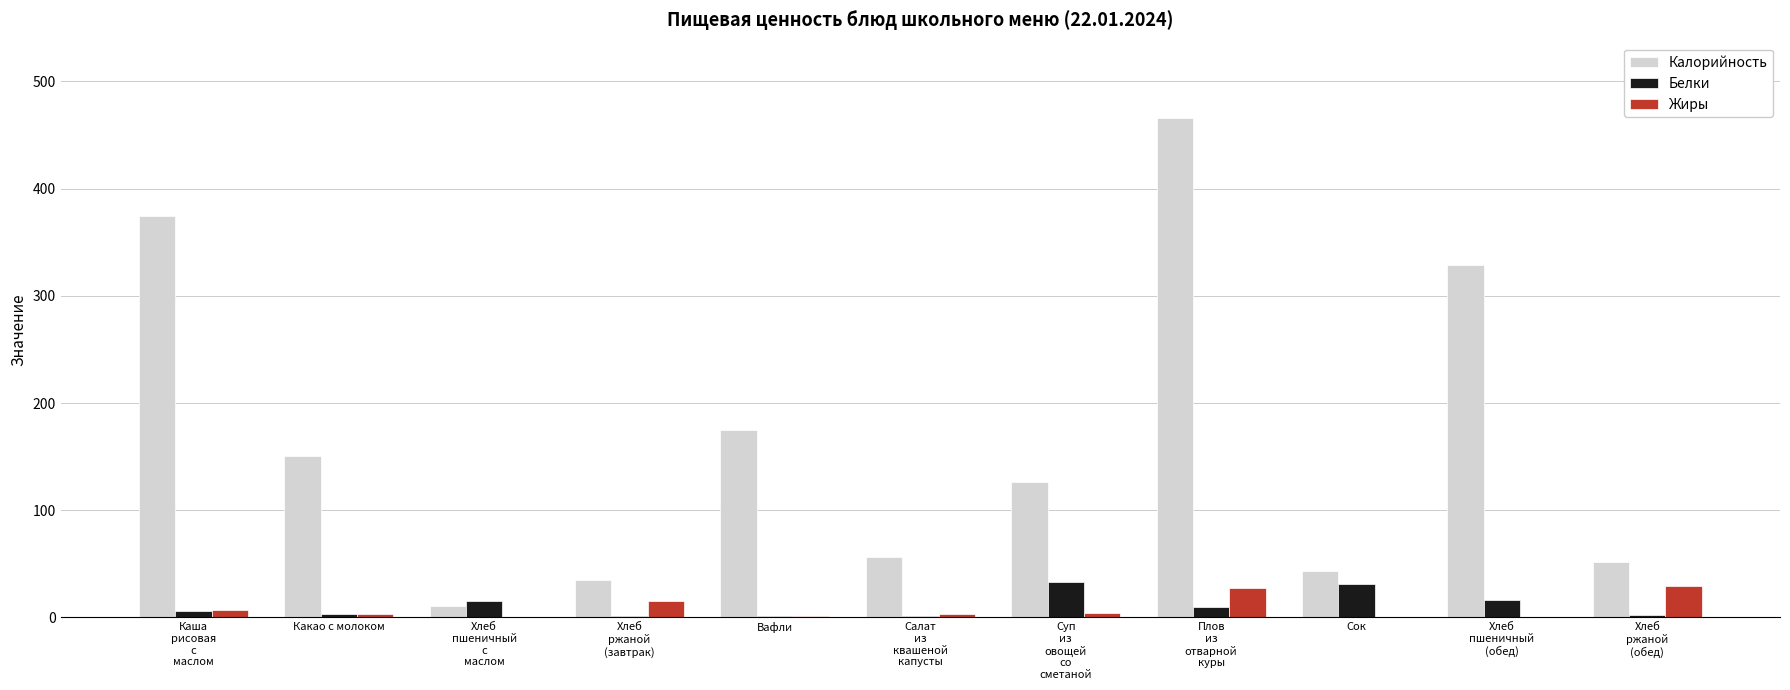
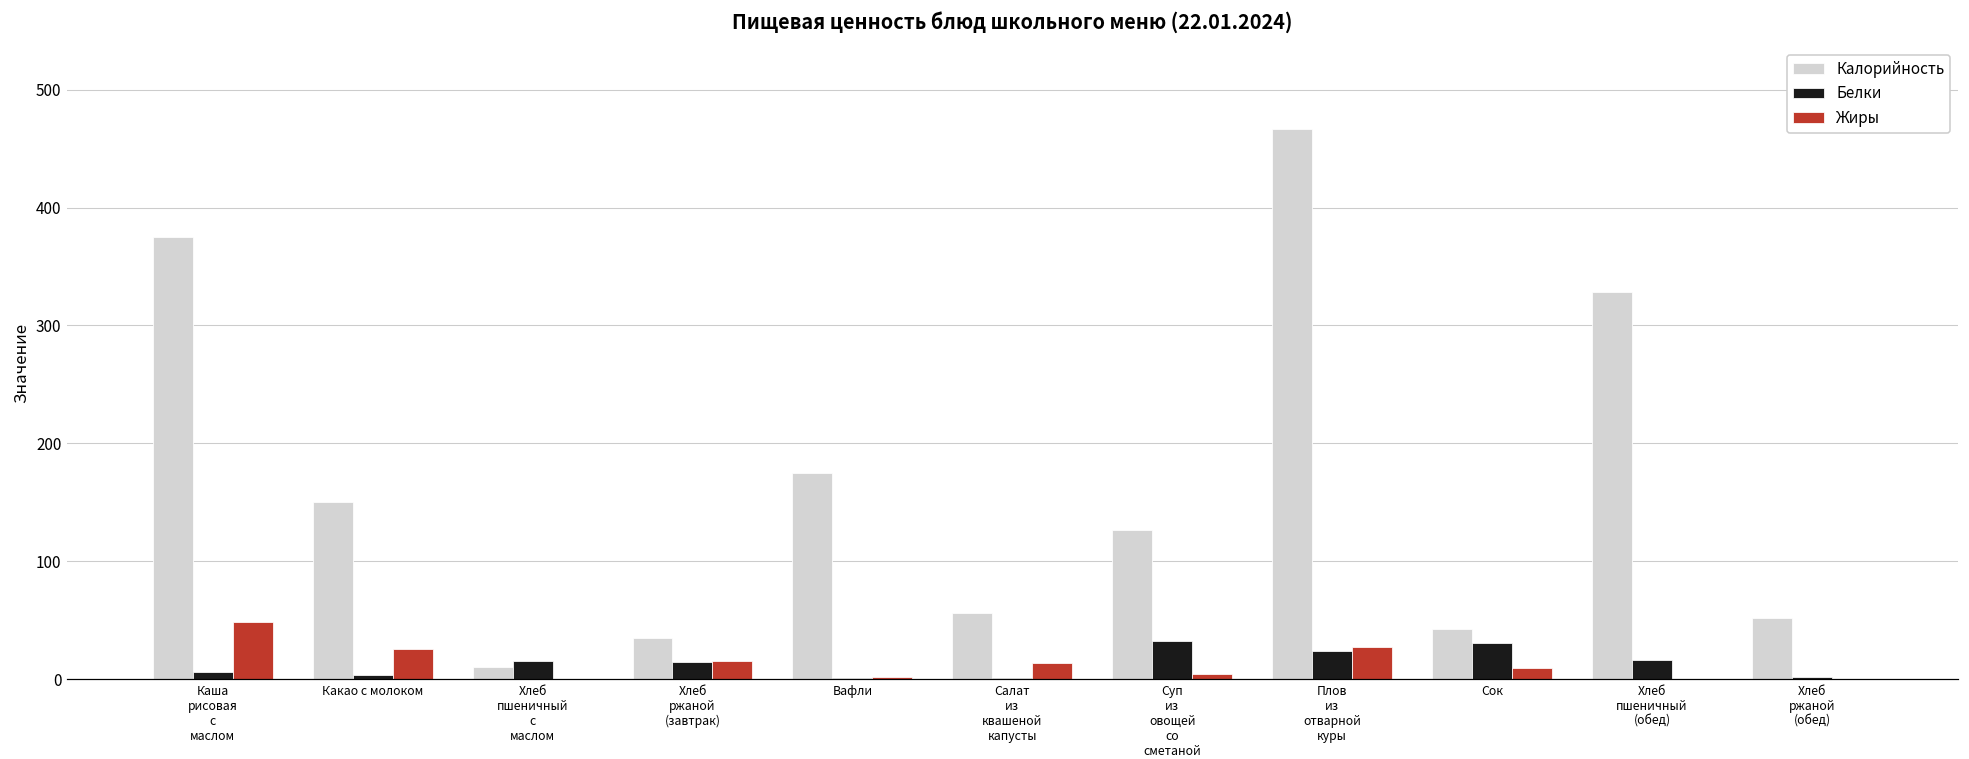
  {
    "Калорийность": {
      "Каша рисовая с маслом": 375,
      "Какао с молоком": 150,
      "Хлеб пшеничный с маслом": 11,
      "Хлеб ржаной (завтрак)": 35,
      "Вафли": 175,
      "Салат из квашеной капусты": 56,
      "Суп из овощей со сметаной": 126,
      "Плов из отварной куры": 466,
      "Сок": 43,
      "Хлеб пшеничный (обед)": 328,
      "Хлеб ржаной (обед)": 52
    },
    "Белки": {
      "Каша рисовая с маслом": 6,
      "Какао с молоком": 3,
      "Хлеб пшеничный с маслом": 16,
-     "Хлеб ржаной (завтрак)": 1,
+     "Хлеб ржаной (завтрак)": 15,
      "Суп из овощей со сметаной": 33,
-     "Плов из отварной куры": 10,
+     "Плов из отварной куры": 24,
      "Сок": 31,
      "Хлеб пшеничный (обед)": 16
    },
    "Жиры": {
-     "Каша рисовая с маслом": 7,
-     "Какао с молоком": 3,
+     "Каша рисовая с маслом": 49,
+     "Какао с молоком": 26,
      "Хлеб ржаной (завтрак)": 15,
-     "Салат из квашеной капусты": 4,
+     "Салат из квашеной капусты": 14,
      "Суп из овощей со сметаной": 5,
      "Плов из отварной куры": 27,
-     "Сок": 0,
-     "Хлеб ржаной (обед)": 29
+     "Сок": 10,
+     "Хлеб ржаной (обед)": 0
    }
  }
